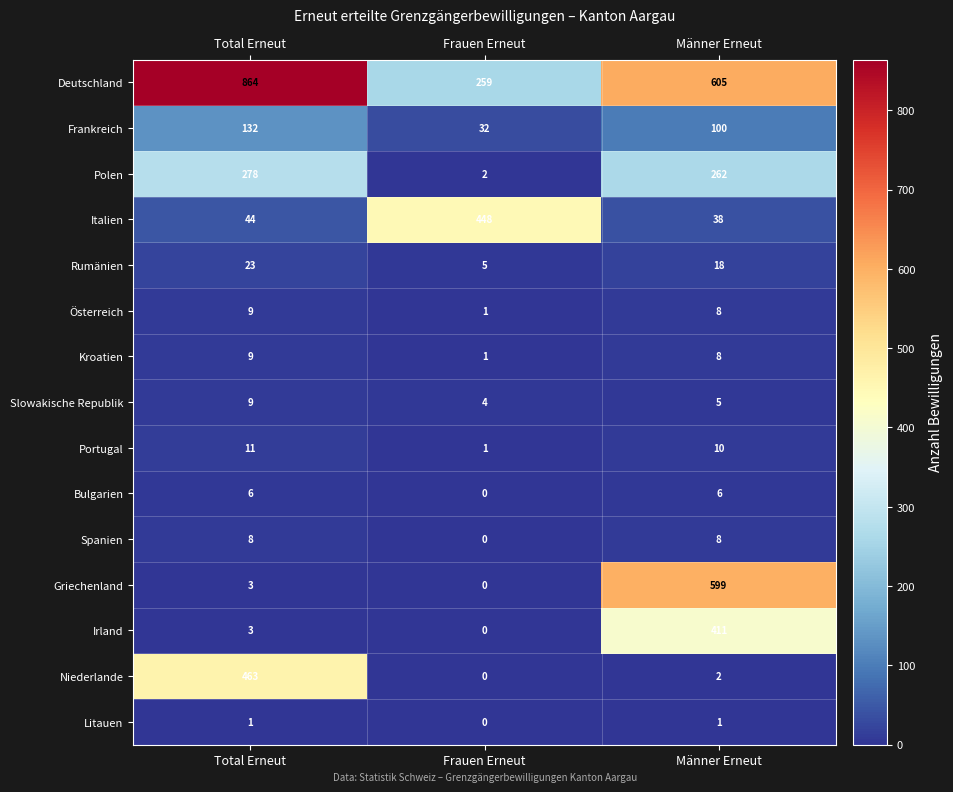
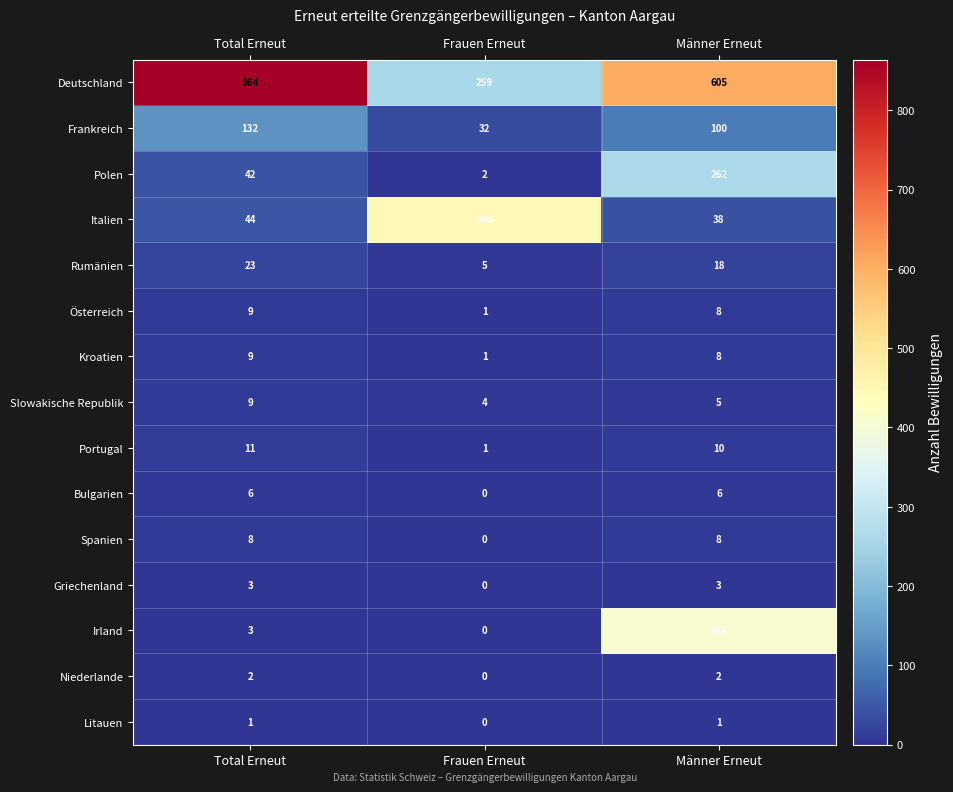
  {
    "Deutschland": {
      "Total Erneut": 864,
      "Frauen Erneut": 259,
      "Männer Erneut": 605
    },
    "Frankreich": {
      "Total Erneut": 132,
      "Frauen Erneut": 32,
      "Männer Erneut": 100
    },
    "Polen": {
-     "Total Erneut": 278,
+     "Total Erneut": 42,
      "Frauen Erneut": 2,
      "Männer Erneut": 262
    },
    "Italien": {
      "Total Erneut": 44,
      "Frauen Erneut": 448,
      "Männer Erneut": 38
    },
    "Rumänien": {
      "Total Erneut": 23,
      "Frauen Erneut": 5,
      "Männer Erneut": 18
    },
    "Österreich": {
      "Total Erneut": 9,
      "Frauen Erneut": 1,
      "Männer Erneut": 8
    },
    "Kroatien": {
      "Total Erneut": 9,
      "Frauen Erneut": 1,
      "Männer Erneut": 8
    },
    "Slowakische Republik": {
      "Total Erneut": 9,
      "Frauen Erneut": 4,
      "Männer Erneut": 5
    },
    "Portugal": {
      "Total Erneut": 11,
      "Frauen Erneut": 1,
      "Männer Erneut": 10
    },
    "Bulgarien": {
      "Total Erneut": 6,
      "Frauen Erneut": 0,
      "Männer Erneut": 6
    },
    "Spanien": {
      "Total Erneut": 8,
      "Frauen Erneut": 0,
      "Männer Erneut": 8
    },
    "Griechenland": {
      "Total Erneut": 3,
      "Frauen Erneut": 0,
-     "Männer Erneut": 599
+     "Männer Erneut": 3
    },
    "Irland": {
      "Total Erneut": 3,
      "Frauen Erneut": 0,
      "Männer Erneut": 411
    },
    "Niederlande": {
-     "Total Erneut": 463,
+     "Total Erneut": 2,
      "Frauen Erneut": 0,
      "Männer Erneut": 2
    },
    "Litauen": {
      "Total Erneut": 1,
      "Frauen Erneut": 0,
      "Männer Erneut": 1
    }
  }
